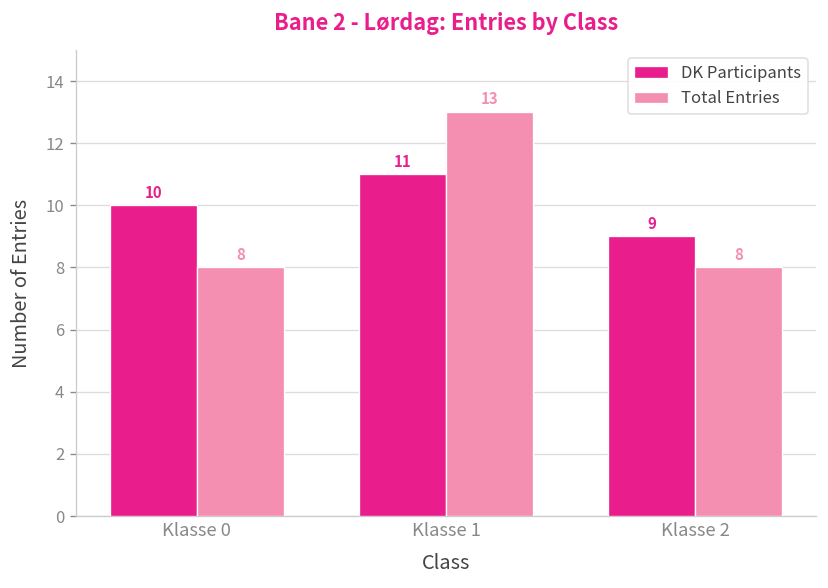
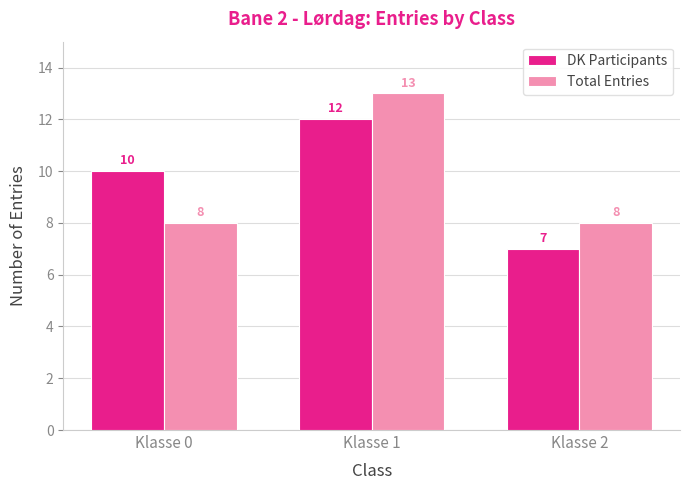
  {
    "DK Participants": {
      "Klasse 0": 10,
-     "Klasse 1": 11,
-     "Klasse 2": 9
+     "Klasse 1": 12,
+     "Klasse 2": 7
    },
    "Total Entries": {
      "Klasse 0": 8,
      "Klasse 1": 13,
      "Klasse 2": 8
    }
  }
